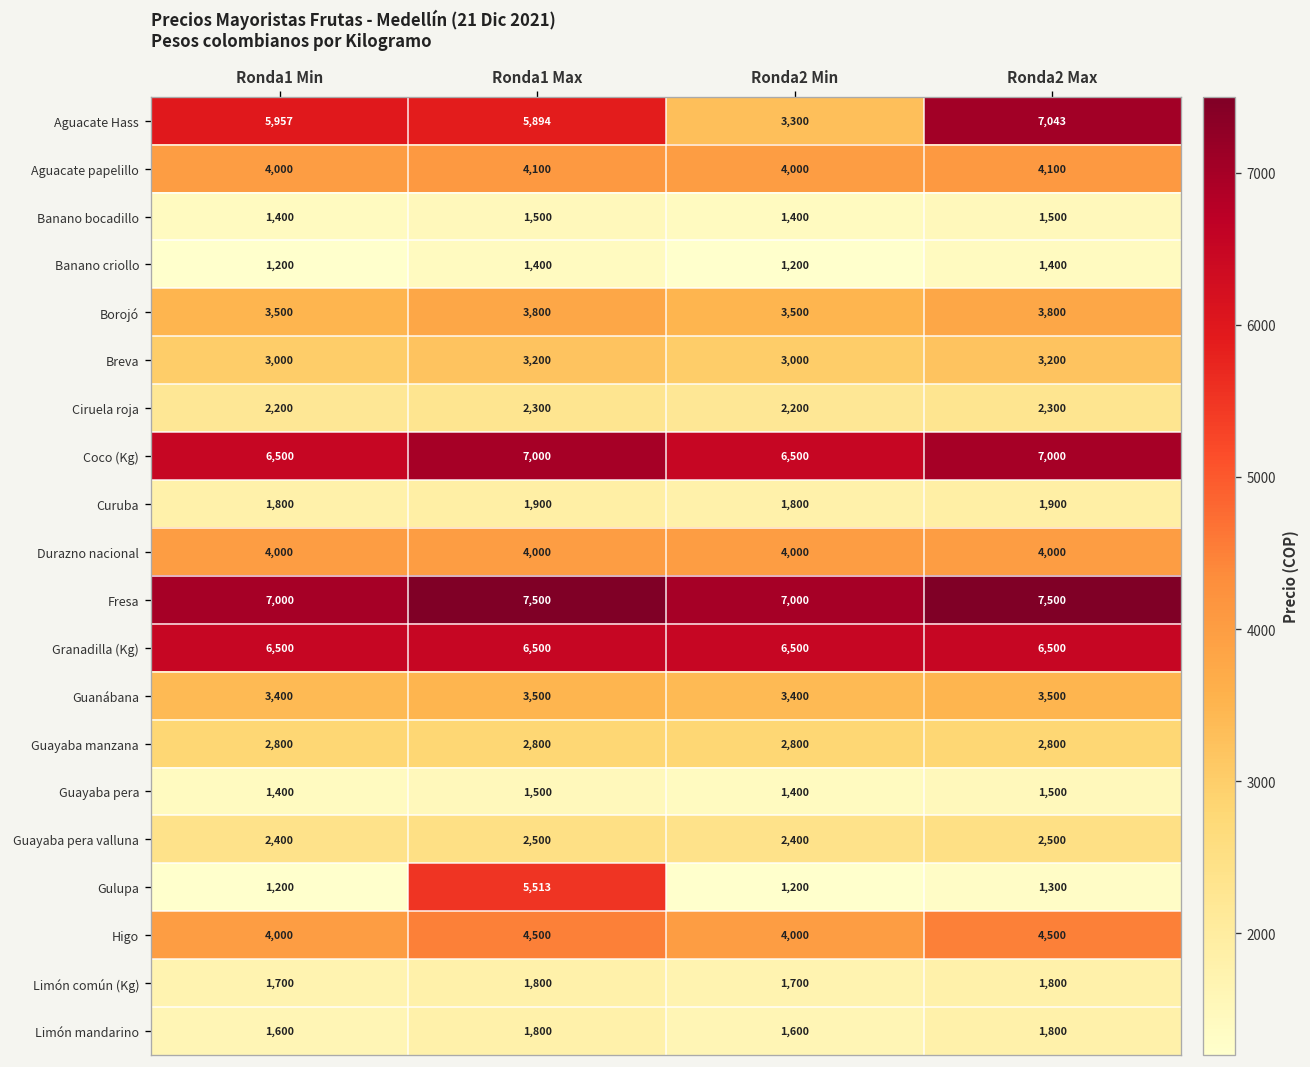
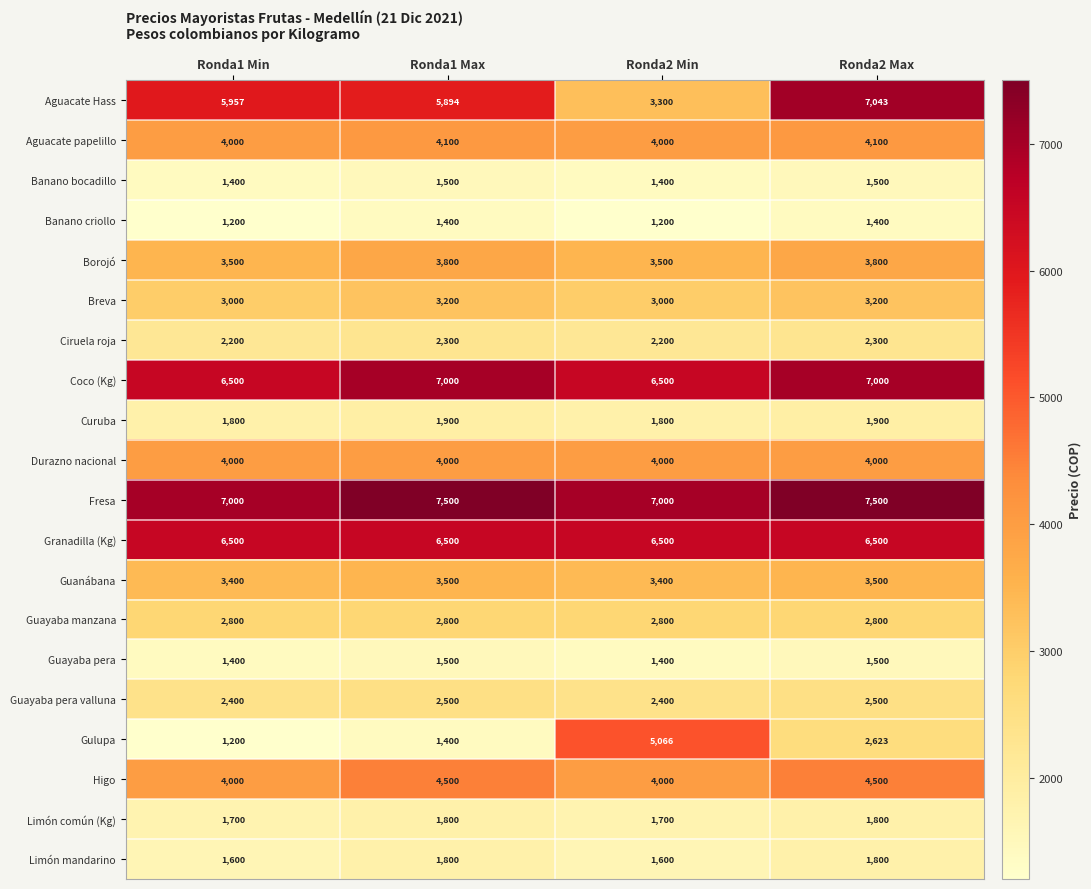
  {
    "Aguacate Hass": {
      "Ronda1 Min": "5,957",
      "Ronda1 Max": "5,894",
      "Ronda2 Min": "3,300",
      "Ronda2 Max": "7,043"
    },
    "Aguacate papelillo": {
      "Ronda1 Min": "4,000",
      "Ronda1 Max": "4,100",
      "Ronda2 Min": "4,000",
      "Ronda2 Max": "4,100"
    },
    "Banano bocadillo": {
      "Ronda1 Min": "1,400",
      "Ronda1 Max": "1,500",
      "Ronda2 Min": "1,400",
      "Ronda2 Max": "1,500"
    },
    "Banano criollo": {
      "Ronda1 Min": "1,200",
      "Ronda1 Max": "1,400",
      "Ronda2 Min": "1,200",
      "Ronda2 Max": "1,400"
    },
    "Borojó": {
      "Ronda1 Min": "3,500",
      "Ronda1 Max": "3,800",
      "Ronda2 Min": "3,500",
      "Ronda2 Max": "3,800"
    },
    "Breva": {
      "Ronda1 Min": "3,000",
      "Ronda1 Max": "3,200",
      "Ronda2 Min": "3,000",
      "Ronda2 Max": "3,200"
    },
    "Ciruela roja": {
      "Ronda1 Min": "2,200",
      "Ronda1 Max": "2,300",
      "Ronda2 Min": "2,200",
      "Ronda2 Max": "2,300"
    },
    "Coco (Kg)": {
      "Ronda1 Min": "6,500",
      "Ronda1 Max": "7,000",
      "Ronda2 Min": "6,500",
      "Ronda2 Max": "7,000"
    },
    "Curuba": {
      "Ronda1 Min": "1,800",
      "Ronda1 Max": "1,900",
      "Ronda2 Min": "1,800",
      "Ronda2 Max": "1,900"
    },
    "Durazno nacional": {
      "Ronda1 Min": "4,000",
      "Ronda1 Max": "4,000",
      "Ronda2 Min": "4,000",
      "Ronda2 Max": "4,000"
    },
    "Fresa": {
      "Ronda1 Min": "7,000",
      "Ronda1 Max": "7,500",
      "Ronda2 Min": "7,000",
      "Ronda2 Max": "7,500"
    },
    "Granadilla (Kg)": {
      "Ronda1 Min": "6,500",
      "Ronda1 Max": "6,500",
      "Ronda2 Min": "6,500",
      "Ronda2 Max": "6,500"
    },
    "Guanábana": {
      "Ronda1 Min": "3,400",
      "Ronda1 Max": "3,500",
      "Ronda2 Min": "3,400",
      "Ronda2 Max": "3,500"
    },
    "Guayaba manzana": {
      "Ronda1 Min": "2,800",
      "Ronda1 Max": "2,800",
      "Ronda2 Min": "2,800",
      "Ronda2 Max": "2,800"
    },
    "Guayaba pera": {
      "Ronda1 Min": "1,400",
      "Ronda1 Max": "1,500",
      "Ronda2 Min": "1,400",
      "Ronda2 Max": "1,500"
    },
    "Guayaba pera valluna": {
      "Ronda1 Min": "2,400",
      "Ronda1 Max": "2,500",
      "Ronda2 Min": "2,400",
      "Ronda2 Max": "2,500"
    },
    "Gulupa": {
      "Ronda1 Min": "1,200",
-     "Ronda1 Max": "5,513",
-     "Ronda2 Min": "1,200",
-     "Ronda2 Max": "1,300"
+     "Ronda1 Max": "1,400",
+     "Ronda2 Min": "5,066",
+     "Ronda2 Max": "2,623"
    },
    "Higo": {
      "Ronda1 Min": "4,000",
      "Ronda1 Max": "4,500",
      "Ronda2 Min": "4,000",
      "Ronda2 Max": "4,500"
    },
    "Limón común (Kg)": {
      "Ronda1 Min": "1,700",
      "Ronda1 Max": "1,800",
      "Ronda2 Min": "1,700",
      "Ronda2 Max": "1,800"
    },
    "Limón mandarino": {
      "Ronda1 Min": "1,600",
      "Ronda1 Max": "1,800",
      "Ronda2 Min": "1,600",
      "Ronda2 Max": "1,800"
    }
  }
